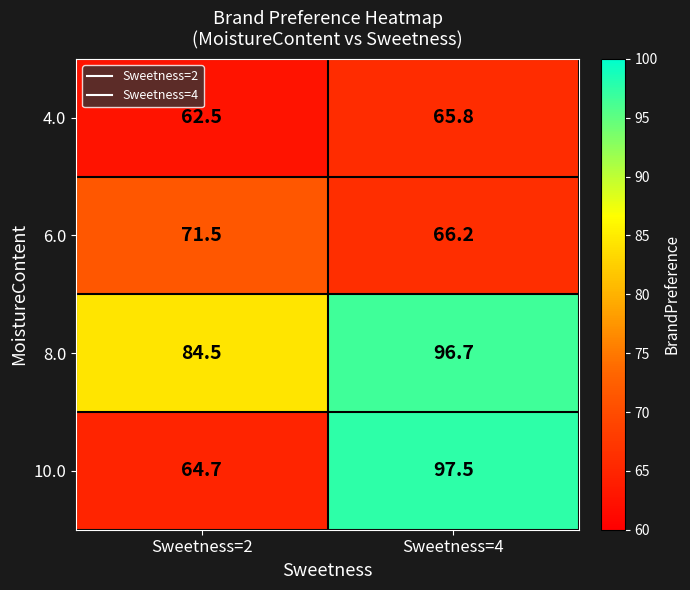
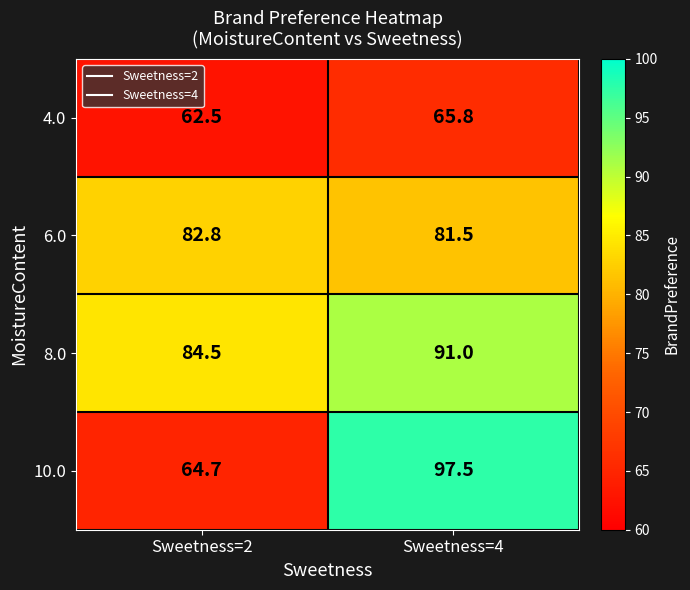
  {
    "4.0": {
      "Sweetness=2": 62.5,
      "Sweetness=4": 65.8
    },
    "6.0": {
-     "Sweetness=2": 71.5,
-     "Sweetness=4": 66.2
+     "Sweetness=2": 82.8,
+     "Sweetness=4": 81.5
    },
    "8.0": {
      "Sweetness=2": 84.5,
-     "Sweetness=4": 96.7
+     "Sweetness=4": 91.0
    },
    "10.0": {
      "Sweetness=2": 64.7,
      "Sweetness=4": 97.5
    }
  }
